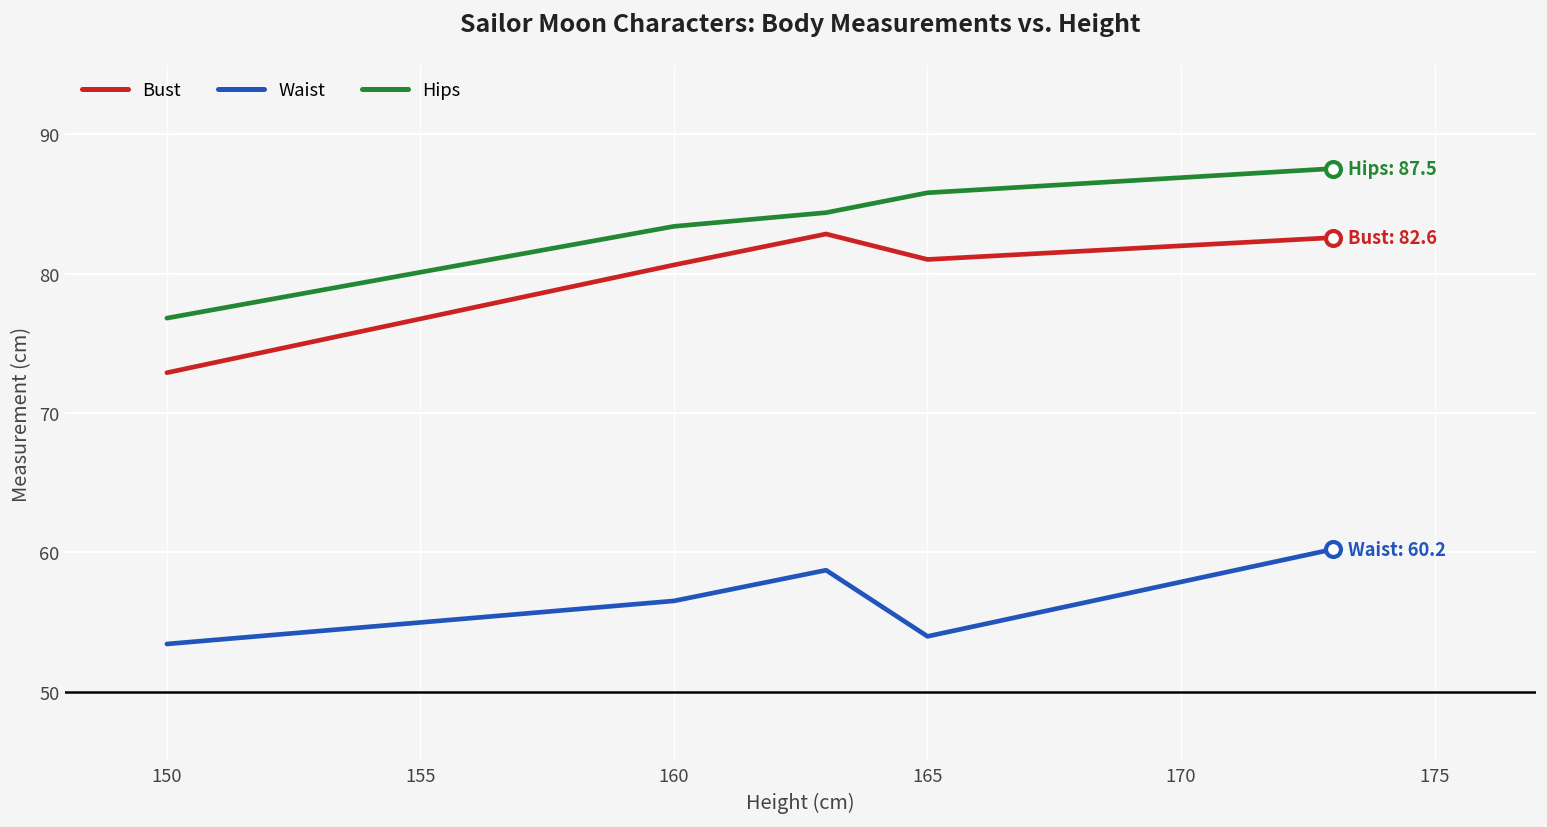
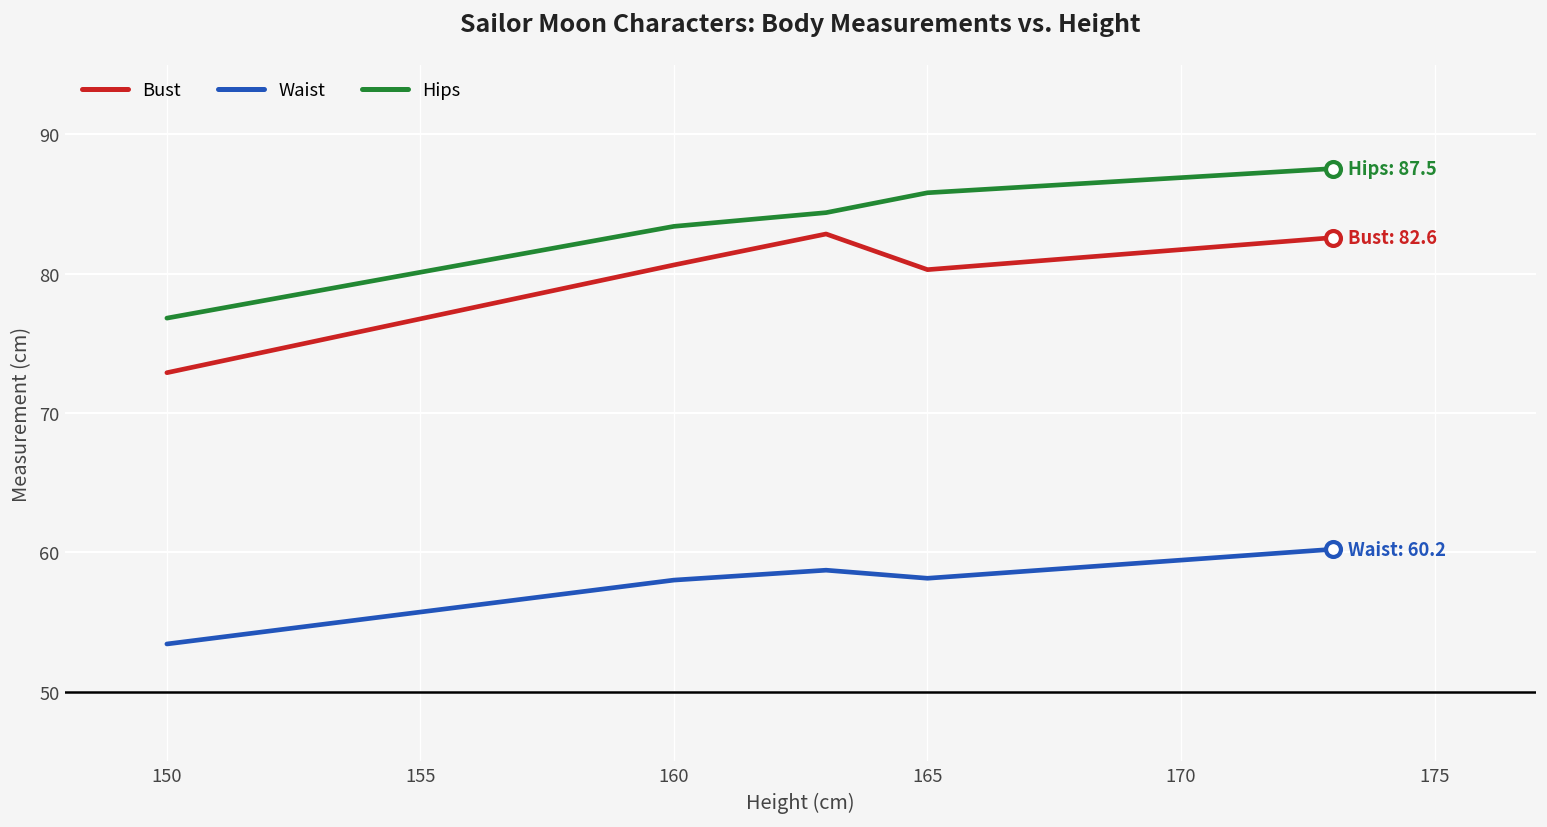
  {
    "Bust": {
      "150": 72.9,
      "160": 80.6,
-     "165": 81.0
+     "165": 80.3
    },
    "Waist": {
      "150": 53.4,
-     "160": 56.5,
-     "165": 54.0
+     "160": 58.0,
+     "165": 58.1
    },
    "Hips": {
      "150": 76.8,
      "160": 83.4,
      "165": 85.8
    }
  }
